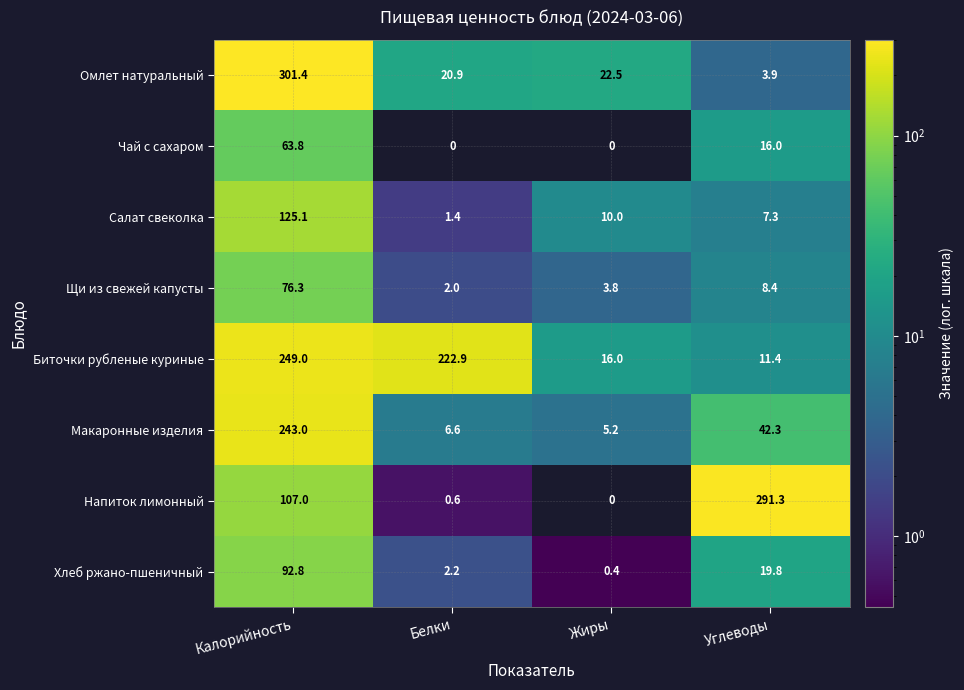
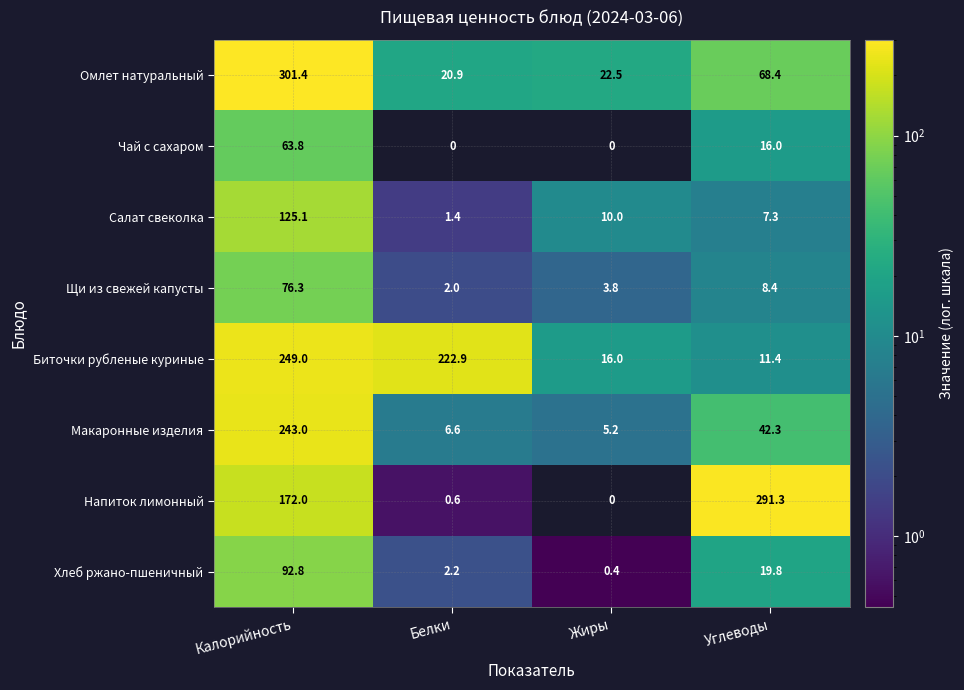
  {
    "Омлет натуральный": {
      "Калорийность": 301.4,
      "Белки": 20.9,
      "Жиры": 22.5,
-     "Углеводы": 3.9
+     "Углеводы": 68.4
    },
    "Чай с сахаром": {
      "Калорийность": 63.8,
      "Белки": 0,
      "Жиры": 0,
      "Углеводы": 16.0
    },
    "Салат свеколка": {
      "Калорийность": 125.1,
      "Белки": 1.4,
      "Жиры": 10.0,
      "Углеводы": 7.3
    },
    "Щи из свежей капусты": {
      "Калорийность": 76.3,
      "Белки": 2.0,
      "Жиры": 3.8,
      "Углеводы": 8.4
    },
    "Биточки рубленые куриные": {
      "Калорийность": 249.0,
      "Белки": 222.9,
      "Жиры": 16.0,
      "Углеводы": 11.4
    },
    "Макаронные изделия": {
      "Калорийность": 243.0,
      "Белки": 6.6,
      "Жиры": 5.2,
      "Углеводы": 42.3
    },
    "Напиток лимонный": {
-     "Калорийность": 107.0,
+     "Калорийность": 172.0,
      "Белки": 0.6,
      "Жиры": 0,
      "Углеводы": 291.3
    },
    "Хлеб ржано-пшеничный": {
      "Калорийность": 92.8,
      "Белки": 2.2,
      "Жиры": 0.4,
      "Углеводы": 19.8
    }
  }
